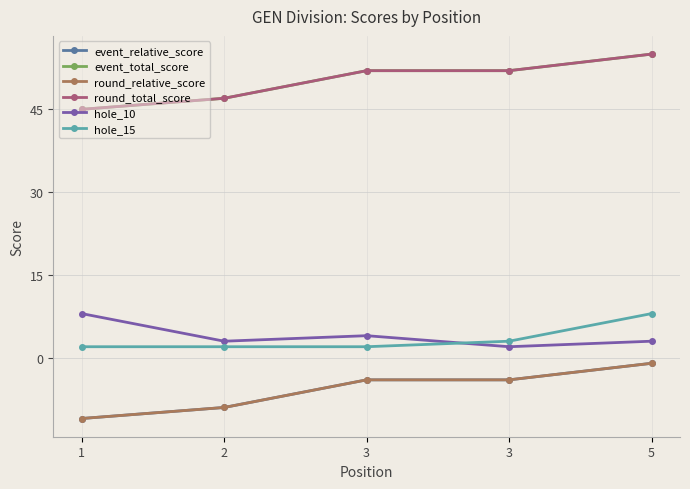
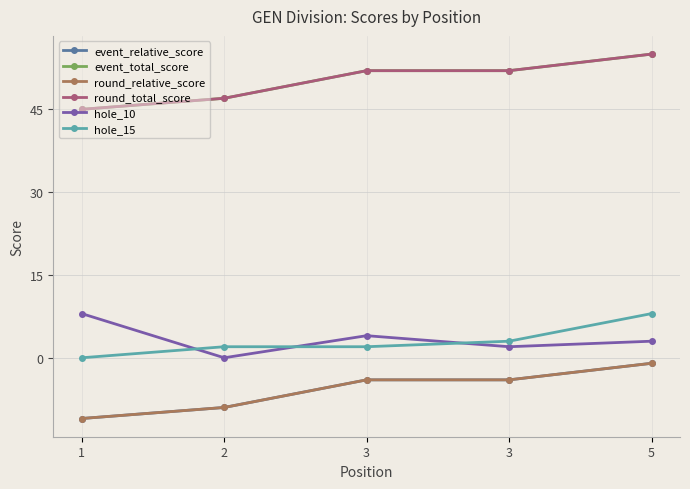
  {
    "hole_10": {
      "1": 8,
-     "2": 3,
+     "2": 0,
      "5": 3
    },
    "hole_15": {
-     "1": 2,
+     "1": 0,
      "2": 2,
      "5": 8
    }
  }
